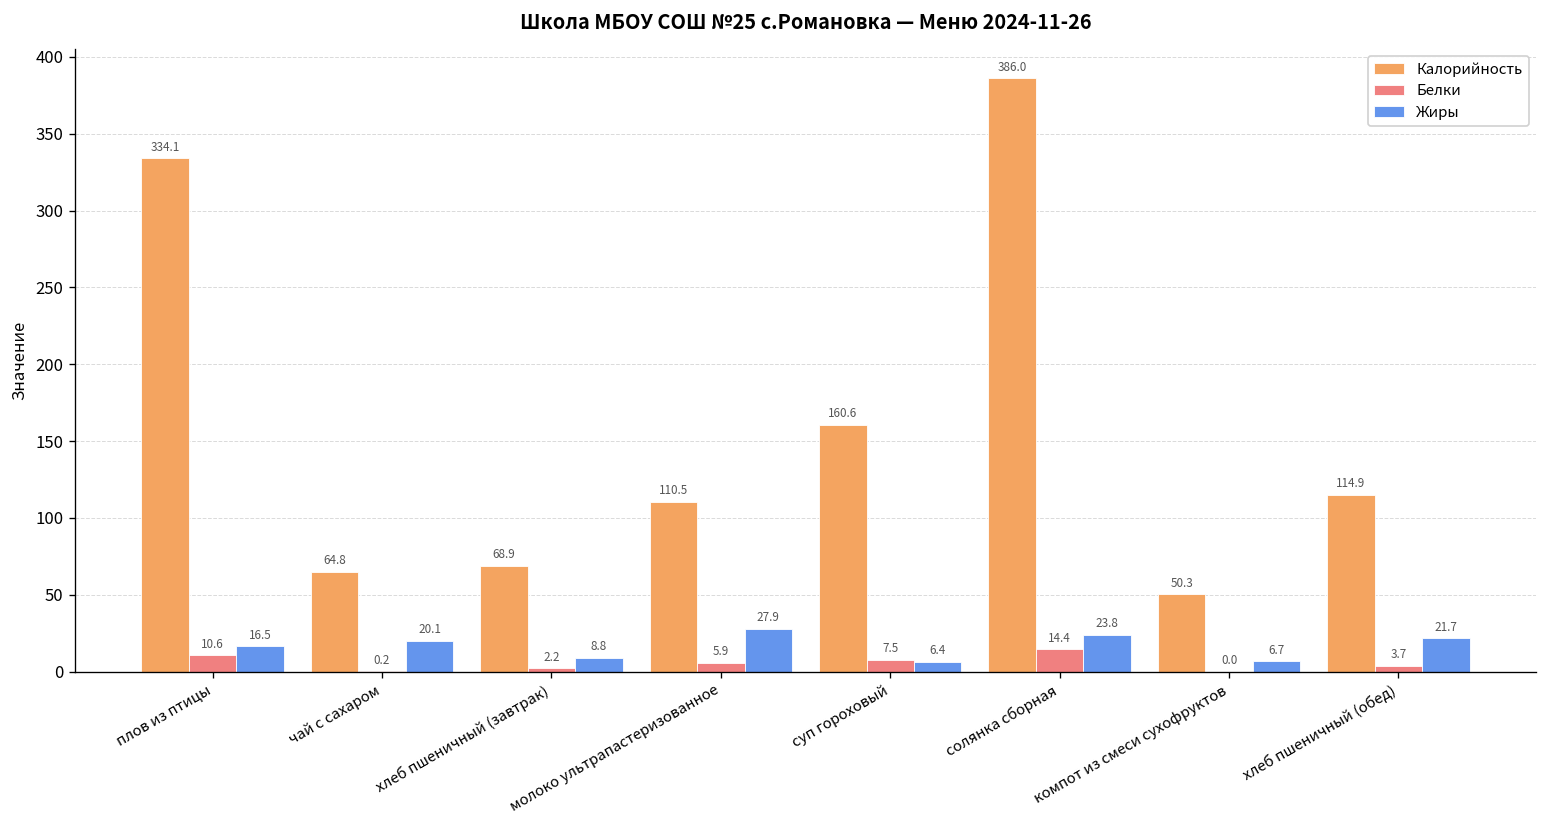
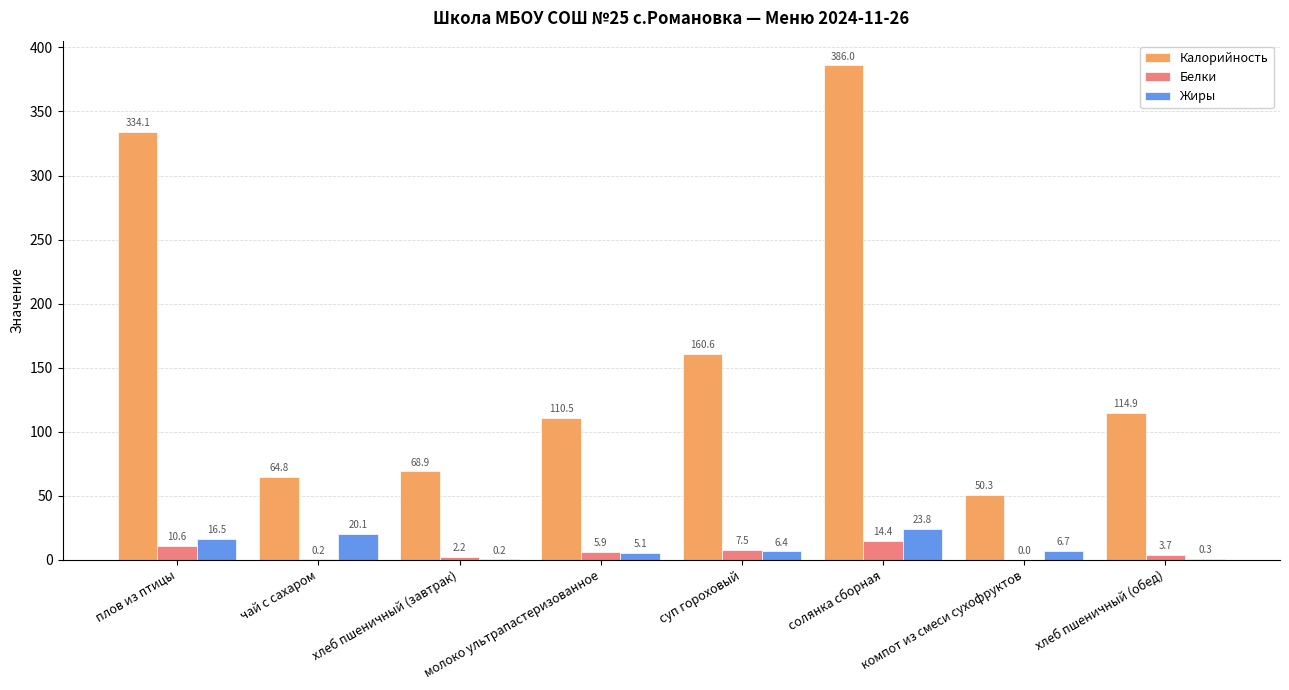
  {
    "Жиры": {
      "плов из птицы": 16.5,
      "чай с сахаром": 20.1,
-     "хлеб пшеничный (завтрак)": 8.8,
-     "молоко ультрапастеризованное": 27.9,
+     "хлеб пшеничный (завтрак)": 0.2,
+     "молоко ультрапастеризованное": 5.1,
      "суп гороховый": 6.4,
      "солянка сборная": 23.8,
      "компот из смеси сухофруктов": 6.7,
-     "хлеб пшеничный (обед)": 21.7
+     "хлеб пшеничный (обед)": 0.3
    }
  }
